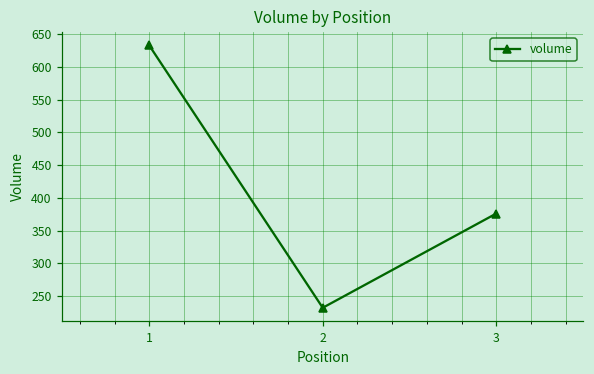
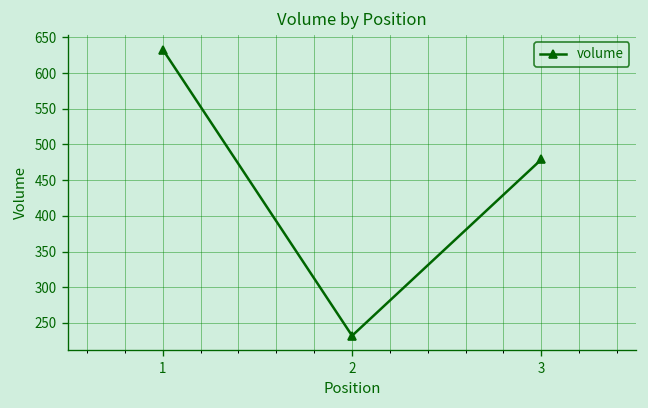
  {
    "1": 630,
    "2": 230,
-   "3": 380
+   "3": 480
  }
